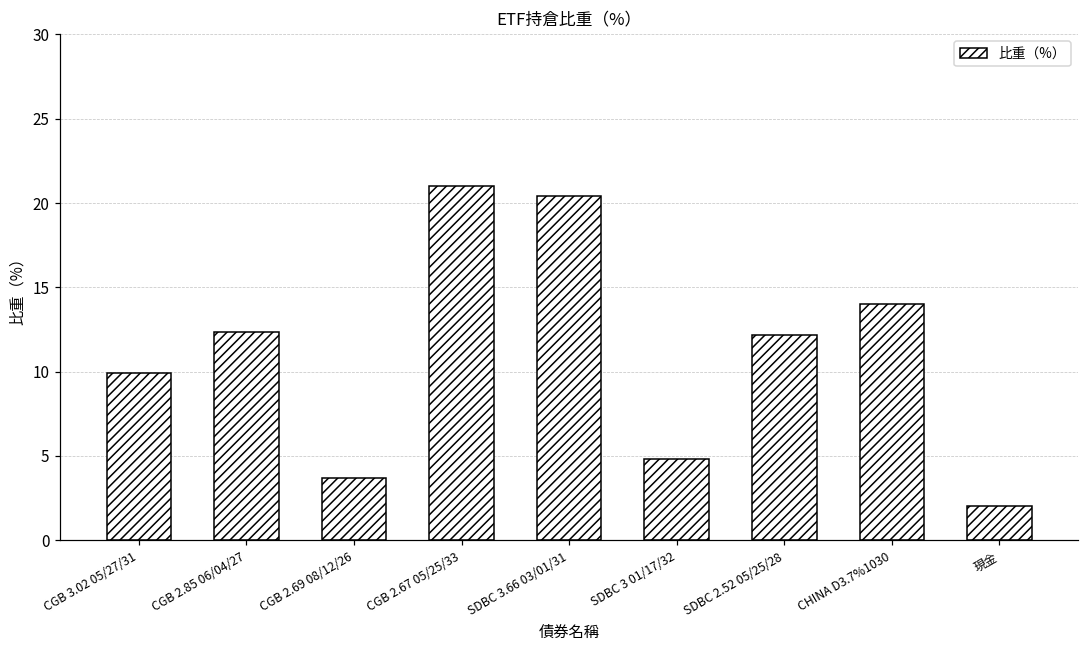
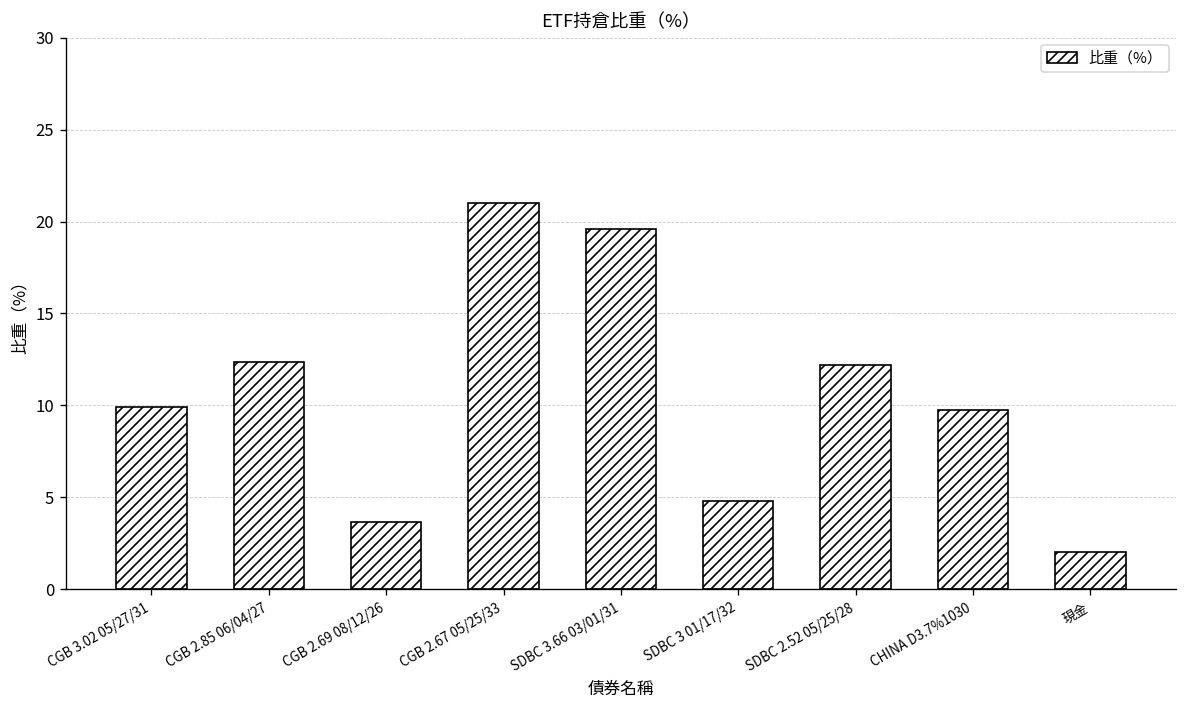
  {
    "CGB 3.02 05/27/31": 9.9,
    "CGB 2.85 06/04/27": 12.3,
    "CGB 2.69 08/12/26": 3.7,
    "CGB 2.67 05/25/33": 21.0,
-   "SDBC 3.66 03/01/31": 20.4,
+   "SDBC 3.66 03/01/31": 19.6,
    "SDBC 3 01/17/32": 4.8,
    "SDBC 2.52 05/25/28": 12.2,
-   "CHINA D3.7%1030": 14.0,
+   "CHINA D3.7%1030": 9.8,
    "現金": 2.0
  }
